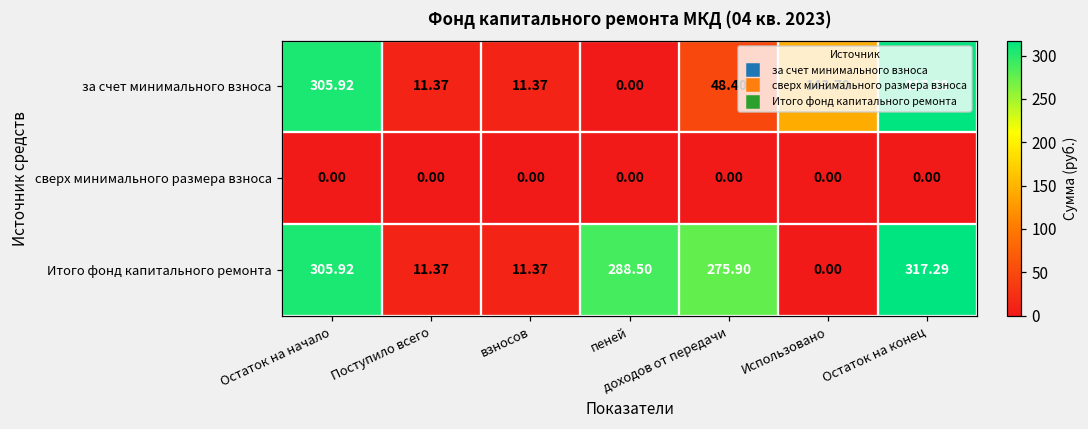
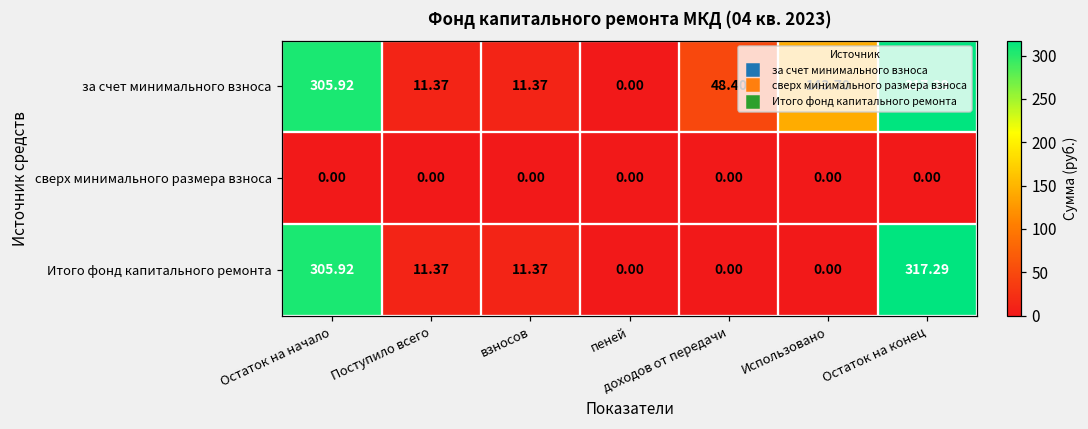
  {
    "за счет минимального взноса": {
      "Остаток на начало": 305.92,
      "Поступило всего": 11.37,
      "взносов": 11.37,
      "пеней": 0.00
    },
    "сверх минимального размера взноса": {
      "Остаток на начало": 0.00,
      "Поступило всего": 0.00,
      "взносов": 0.00,
      "пеней": 0.00,
      "доходов от передачи": 0.00,
      "Использовано": 0.00,
      "Остаток на конец": 0.00
    },
    "Итого фонд капитального ремонта": {
      "Остаток на начало": 305.92,
      "Поступило всего": 11.37,
      "взносов": 11.37,
-     "пеней": 288.50,
-     "доходов от передачи": 275.90,
+     "пеней": 0.00,
+     "доходов от передачи": 0.00,
      "Использовано": 0.00,
      "Остаток на конец": 317.29
    }
  }
